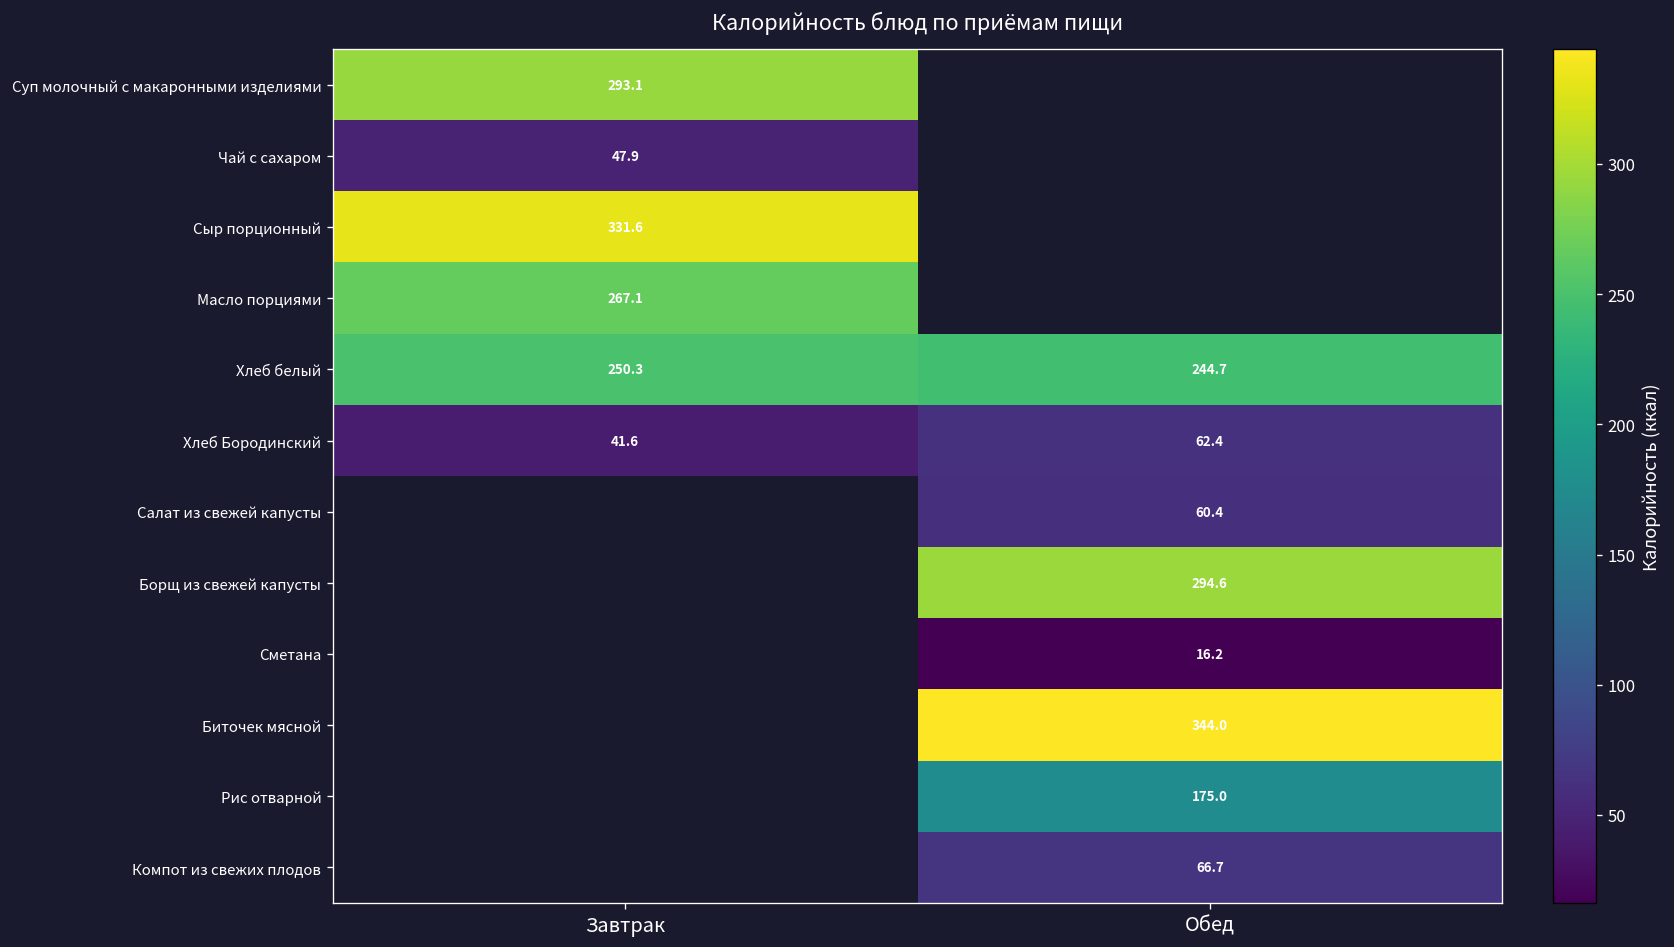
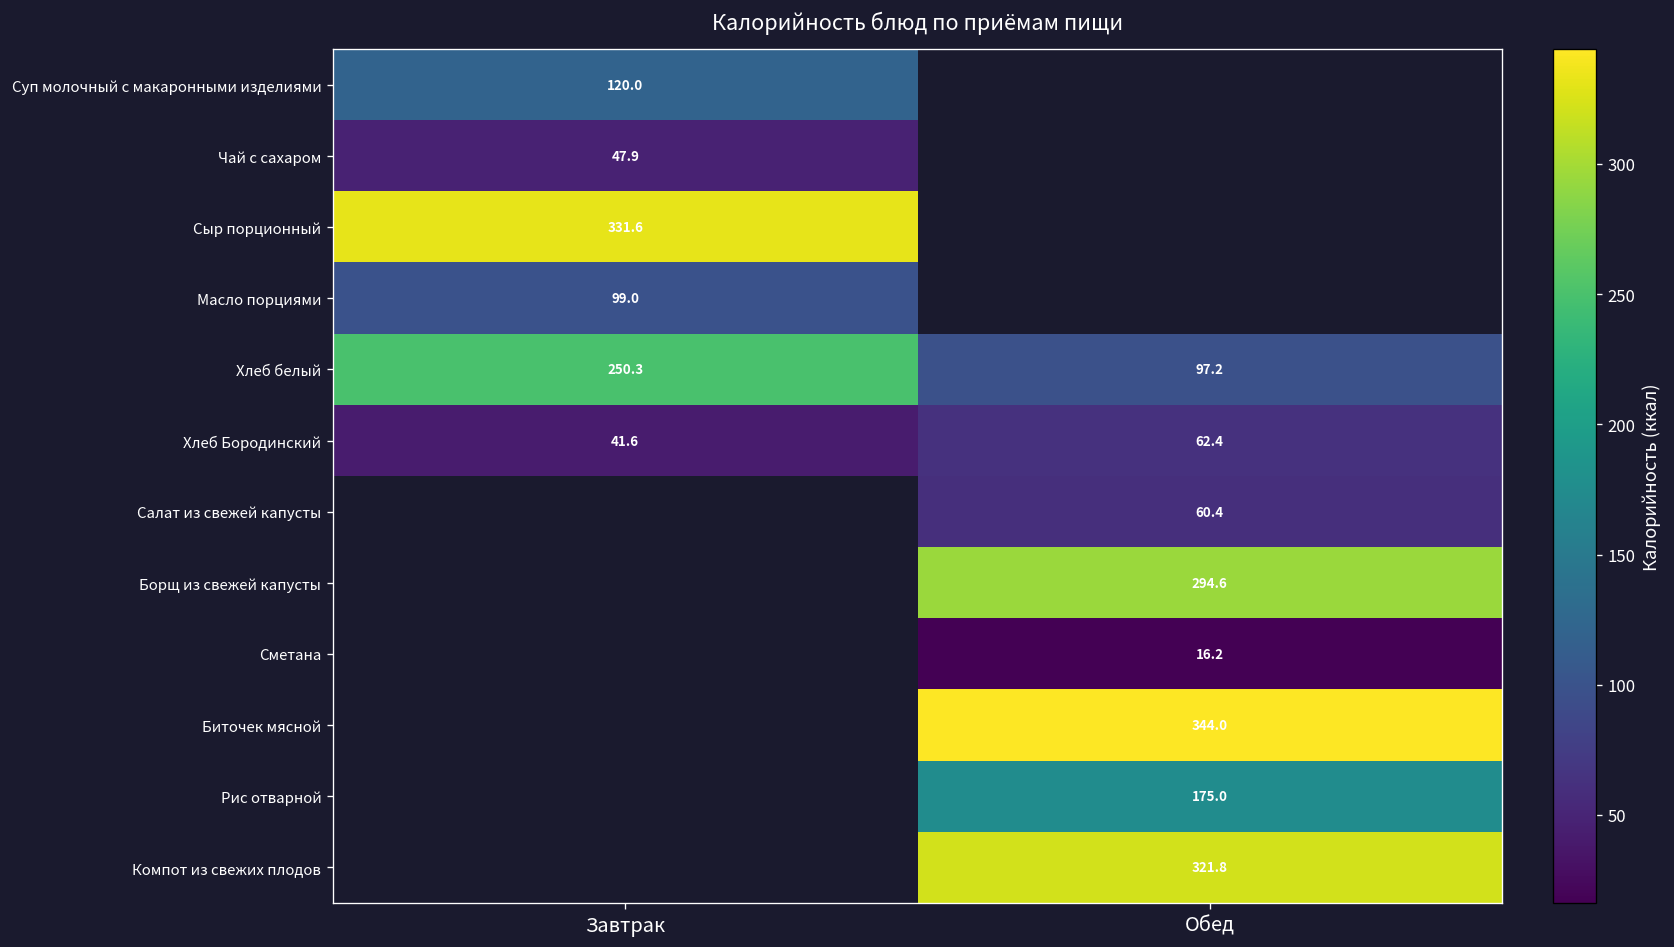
  {
    "Суп молочный с макаронными изделиями": {
-     "Завтрак": 293.1
+     "Завтрак": 120.0
    },
    "Чай с сахаром": {
      "Завтрак": 47.9
    },
    "Сыр порционный": {
      "Завтрак": 331.6
    },
    "Масло порциями": {
-     "Завтрак": 267.1
+     "Завтрак": 99.0
    },
    "Хлеб белый": {
      "Завтрак": 250.3,
-     "Обед": 244.7
+     "Обед": 97.2
    },
    "Хлеб Бородинский": {
      "Завтрак": 41.6,
      "Обед": 62.4
    },
    "Салат из свежей капусты": {
      "Обед": 60.4
    },
    "Борщ из свежей капусты": {
      "Обед": 294.6
    },
    "Сметана": {
      "Обед": 16.2
    },
    "Биточек мясной": {
      "Обед": 344.0
    },
    "Рис отварной": {
      "Обед": 175.0
    },
    "Компот из свежих плодов": {
-     "Обед": 66.7
+     "Обед": 321.8
    }
  }
